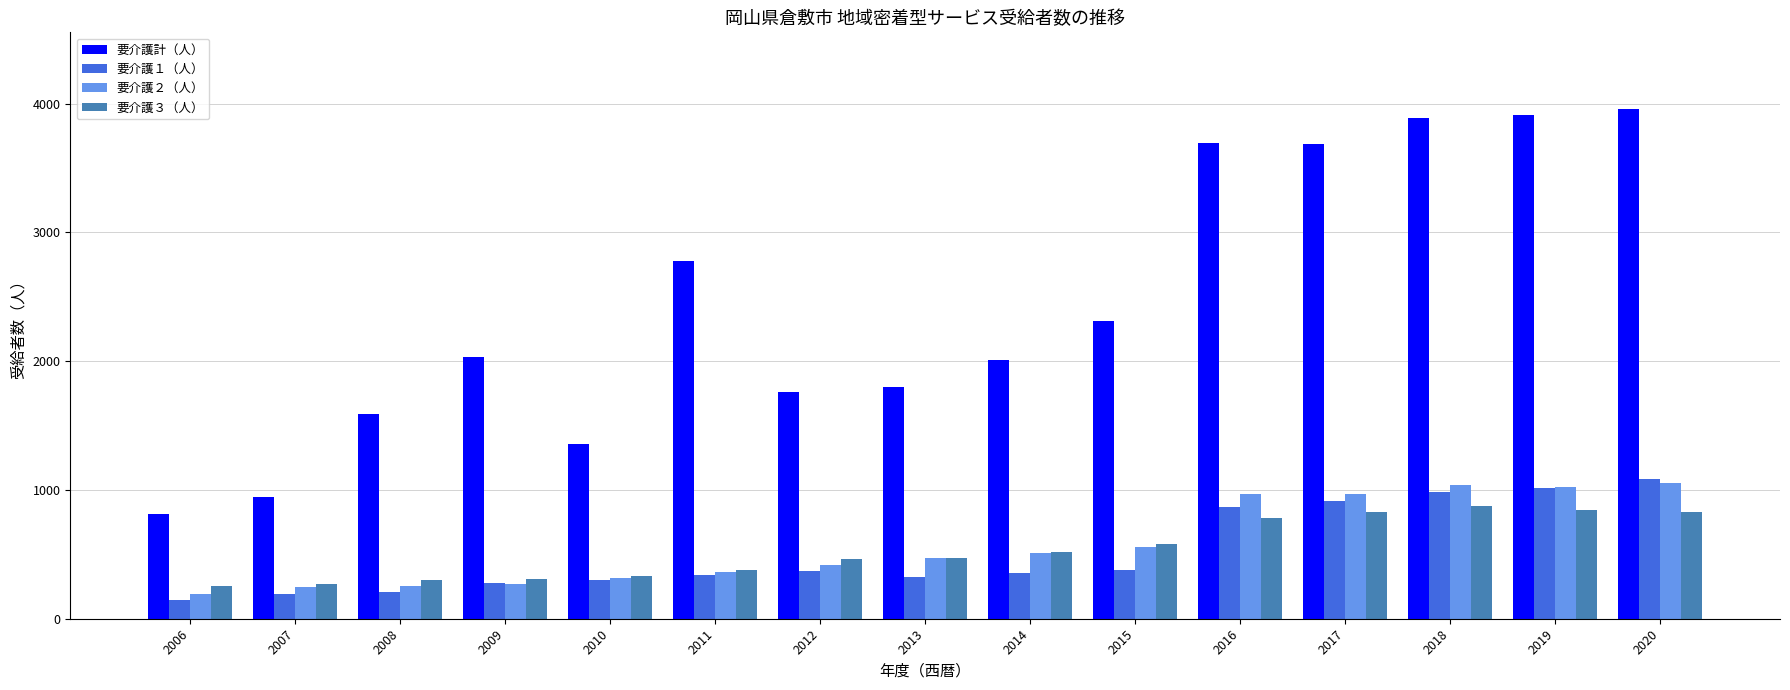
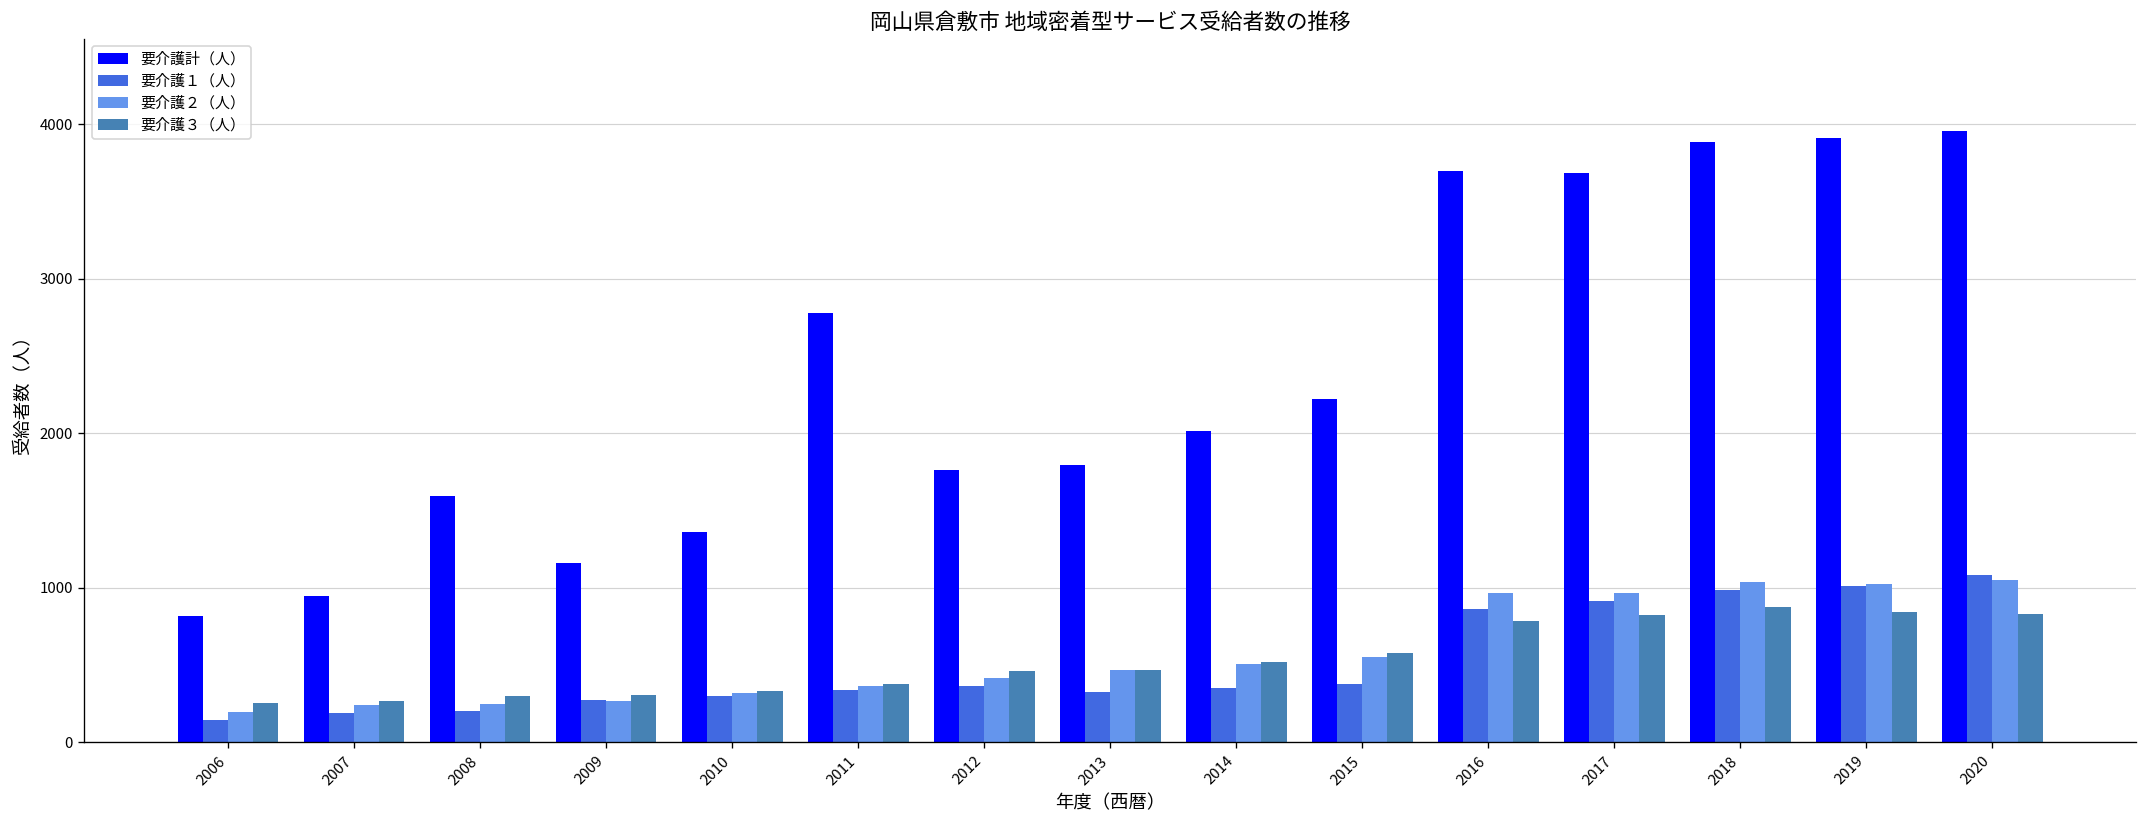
  {
    "要介護計（人）": {
      "2006": 820,
      "2007": 950,
      "2008": 1590,
-     "2009": 2030,
+     "2009": 1160,
      "2010": 1360,
      "2011": 2780,
      "2012": 1760,
      "2013": 1800,
      "2014": 2010,
-     "2015": 2320,
+     "2015": 2220,
      "2016": 3700,
      "2017": 3680,
      "2018": 3890,
      "2019": 3910,
      "2020": 3960
    }
  }
